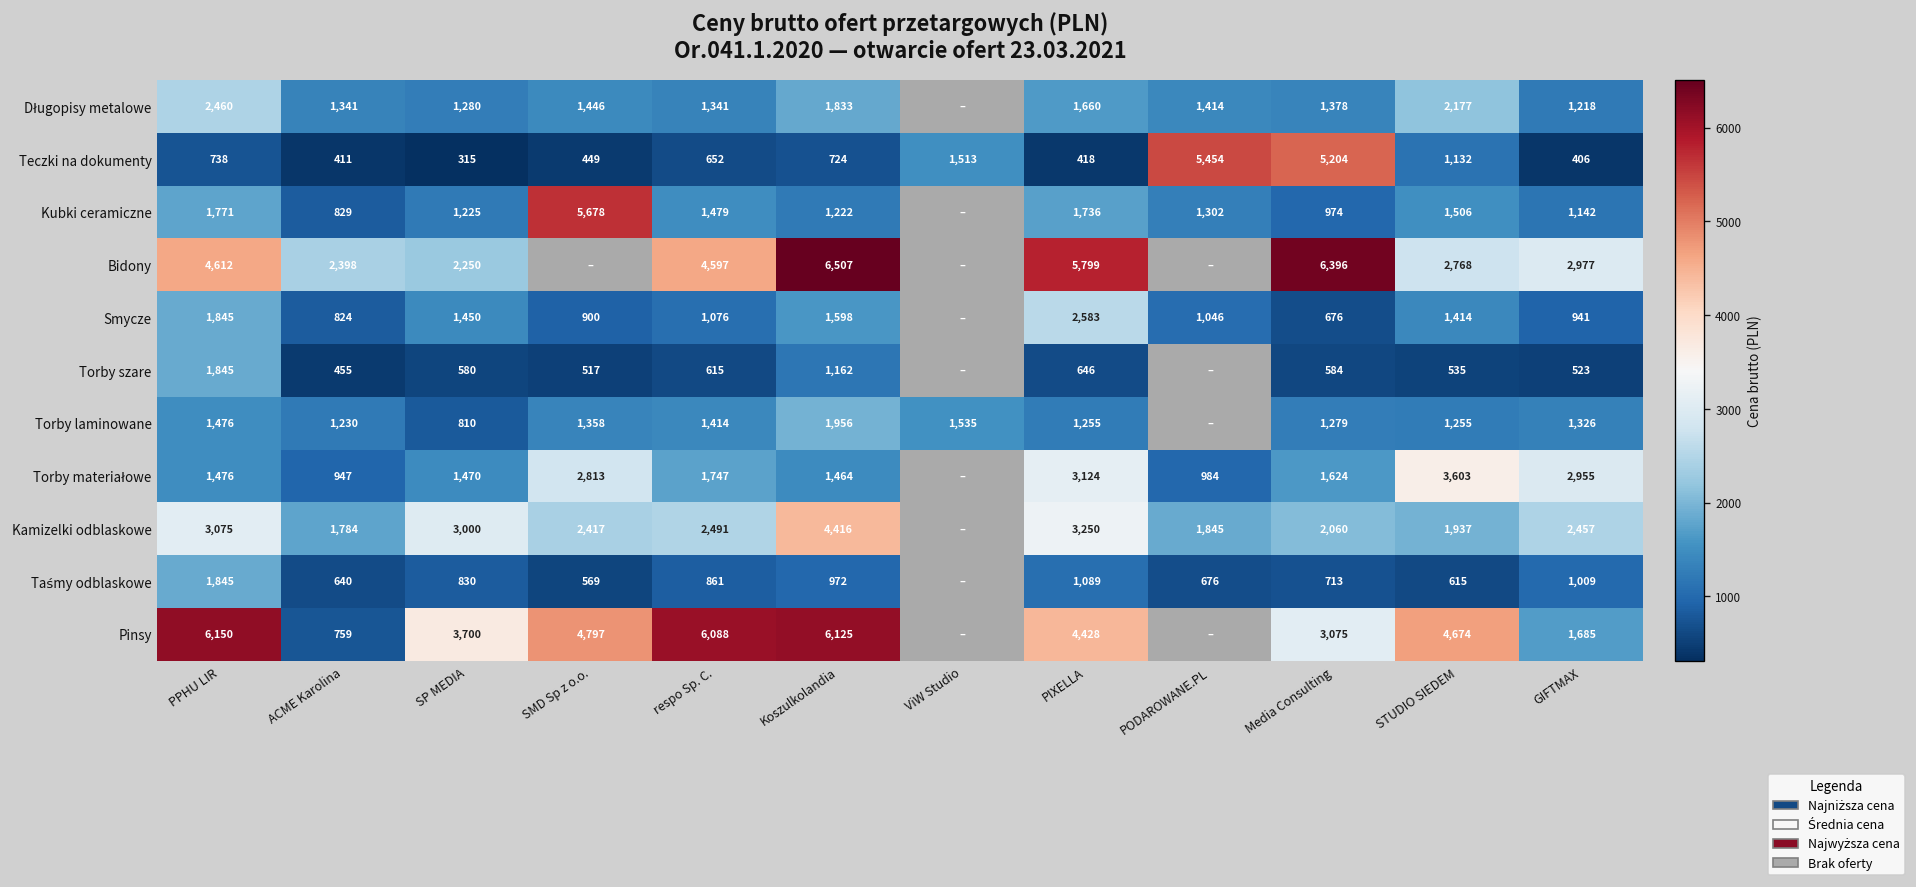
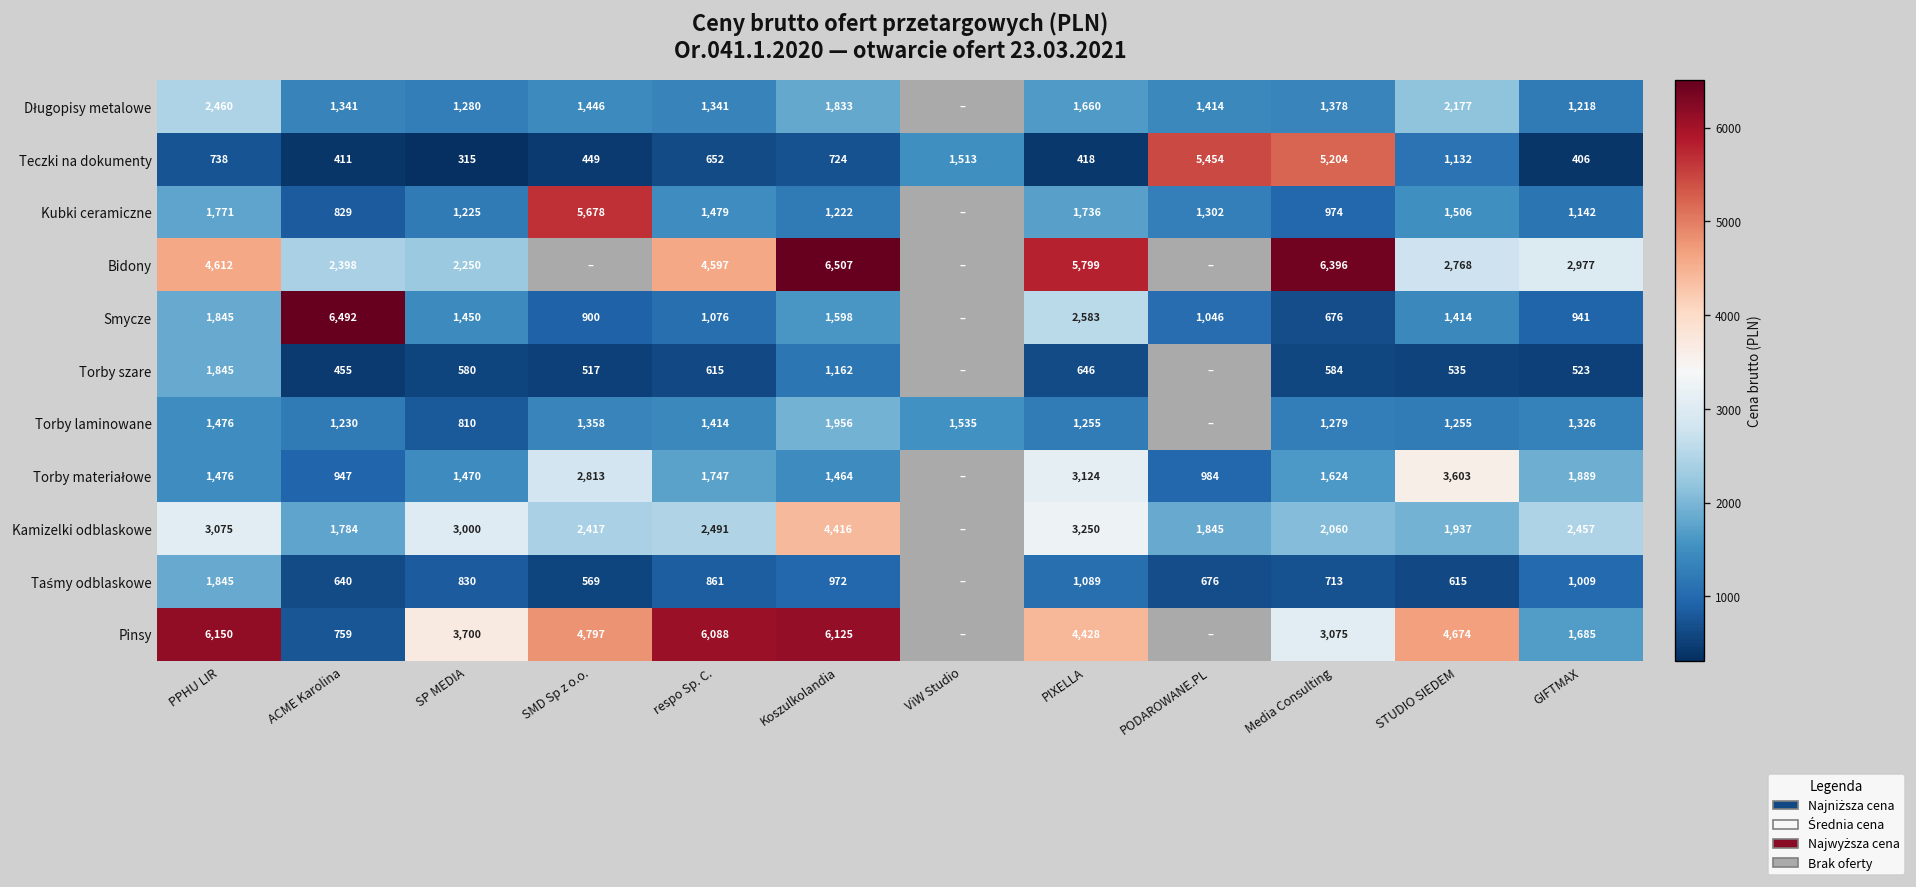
  {
    "Długopisy metalowe": {
      "PPHU LIR": "2,460",
      "ACME Karolina": "1,341",
      "SP MEDIA": "1,280",
      "SMD Sp z o.o.": "1,446",
      "respo Sp. C.": "1,341",
      "Koszulkolandia": "1,833",
      "PIXELLA": "1,660",
      "PODAROWANE.PL": "1,414",
      "Media Consulting": "1,378",
      "STUDIO SIEDEM": "2,177",
      "GIFTMAX": "1,218"
    },
    "Teczki na dokumenty": {
      "PPHU LIR": "738",
      "ACME Karolina": "411",
      "SP MEDIA": "315",
      "SMD Sp z o.o.": "449",
      "respo Sp. C.": "652",
      "Koszulkolandia": "724",
      "ViW Studio": "1,513",
      "PIXELLA": "418",
      "PODAROWANE.PL": "5,454",
      "Media Consulting": "5,204",
      "STUDIO SIEDEM": "1,132",
      "GIFTMAX": "406"
    },
    "Kubki ceramiczne": {
      "PPHU LIR": "1,771",
      "ACME Karolina": "829",
      "SP MEDIA": "1,225",
      "SMD Sp z o.o.": "5,678",
      "respo Sp. C.": "1,479",
      "Koszulkolandia": "1,222",
      "PIXELLA": "1,736",
      "PODAROWANE.PL": "1,302",
      "Media Consulting": "974",
      "STUDIO SIEDEM": "1,506",
      "GIFTMAX": "1,142"
    },
    "Bidony": {
      "PPHU LIR": "4,612",
      "ACME Karolina": "2,398",
      "SP MEDIA": "2,250",
      "respo Sp. C.": "4,597",
      "Koszulkolandia": "6,507",
      "PIXELLA": "5,799",
      "Media Consulting": "6,396",
      "STUDIO SIEDEM": "2,768",
      "GIFTMAX": "2,977"
    },
    "Smycze": {
      "PPHU LIR": "1,845",
-     "ACME Karolina": "824",
+     "ACME Karolina": "6,492",
      "SP MEDIA": "1,450",
      "SMD Sp z o.o.": "900",
      "respo Sp. C.": "1,076",
      "Koszulkolandia": "1,598",
      "PIXELLA": "2,583",
      "PODAROWANE.PL": "1,046",
      "Media Consulting": "676",
      "STUDIO SIEDEM": "1,414",
      "GIFTMAX": "941"
    },
    "Torby szare": {
      "PPHU LIR": "1,845",
      "ACME Karolina": "455",
      "SP MEDIA": "580",
      "SMD Sp z o.o.": "517",
      "respo Sp. C.": "615",
      "Koszulkolandia": "1,162",
      "PIXELLA": "646",
      "Media Consulting": "584",
      "STUDIO SIEDEM": "535",
      "GIFTMAX": "523"
    },
    "Torby laminowane": {
      "PPHU LIR": "1,476",
      "ACME Karolina": "1,230",
      "SP MEDIA": "810",
      "SMD Sp z o.o.": "1,358",
      "respo Sp. C.": "1,414",
      "Koszulkolandia": "1,956",
      "ViW Studio": "1,535",
      "PIXELLA": "1,255",
      "Media Consulting": "1,279",
      "STUDIO SIEDEM": "1,255",
      "GIFTMAX": "1,326"
    },
    "Torby materiałowe": {
      "PPHU LIR": "1,476",
      "ACME Karolina": "947",
      "SP MEDIA": "1,470",
      "SMD Sp z o.o.": "2,813",
      "respo Sp. C.": "1,747",
      "Koszulkolandia": "1,464",
      "PIXELLA": "3,124",
      "PODAROWANE.PL": "984",
      "Media Consulting": "1,624",
      "STUDIO SIEDEM": "3,603",
-     "GIFTMAX": "2,955"
+     "GIFTMAX": "1,889"
    },
    "Kamizelki odblaskowe": {
      "PPHU LIR": "3,075",
      "ACME Karolina": "1,784",
      "SP MEDIA": "3,000",
      "SMD Sp z o.o.": "2,417",
      "respo Sp. C.": "2,491",
      "Koszulkolandia": "4,416",
      "PIXELLA": "3,250",
      "PODAROWANE.PL": "1,845",
      "Media Consulting": "2,060",
      "STUDIO SIEDEM": "1,937",
      "GIFTMAX": "2,457"
    },
    "Taśmy odblaskowe": {
      "PPHU LIR": "1,845",
      "ACME Karolina": "640",
      "SP MEDIA": "830",
      "SMD Sp z o.o.": "569",
      "respo Sp. C.": "861",
      "Koszulkolandia": "972",
      "PIXELLA": "1,089",
      "PODAROWANE.PL": "676",
      "Media Consulting": "713",
      "STUDIO SIEDEM": "615",
      "GIFTMAX": "1,009"
    },
    "Pinsy": {
      "PPHU LIR": "6,150",
      "ACME Karolina": "759",
      "SP MEDIA": "3,700",
      "SMD Sp z o.o.": "4,797",
      "respo Sp. C.": "6,088",
      "Koszulkolandia": "6,125",
      "PIXELLA": "4,428",
      "Media Consulting": "3,075",
      "STUDIO SIEDEM": "4,674",
      "GIFTMAX": "1,685"
    }
  }
